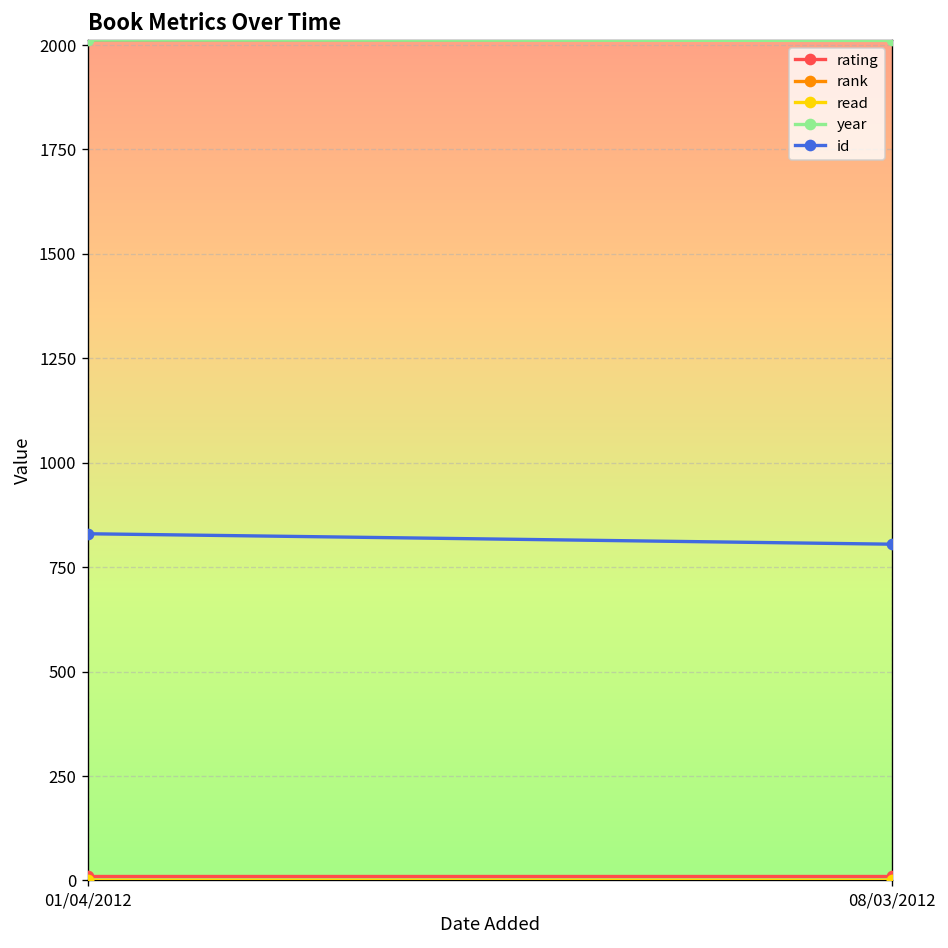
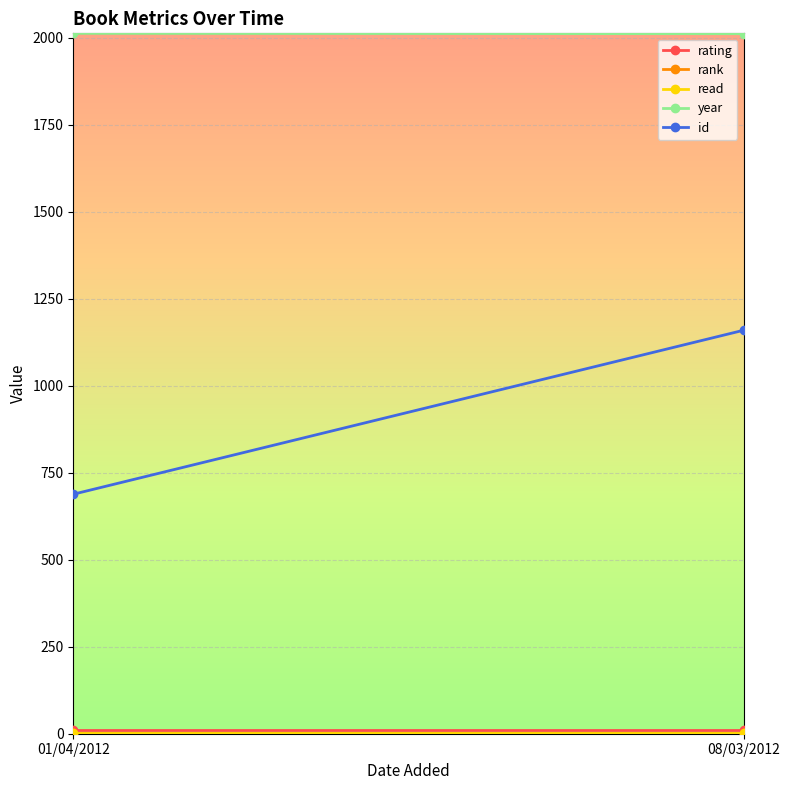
  {
    "rating": {
      "01/04/2012": 10,
      "08/03/2012": 10
    },
    "read": {
      "01/04/2012": 0,
      "08/03/2012": 0
    },
    "year": {
      "01/04/2012": 2010,
      "08/03/2012": 2010
    },
    "id": {
-     "01/04/2012": 830,
-     "08/03/2012": 810
+     "01/04/2012": 690,
+     "08/03/2012": 1160
    }
  }
